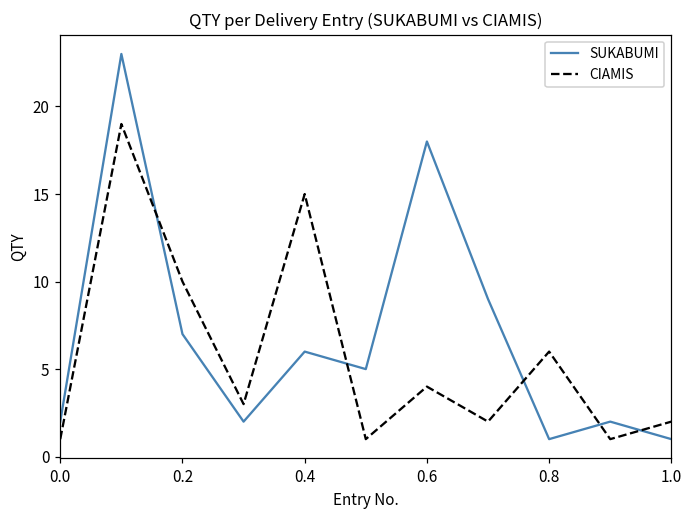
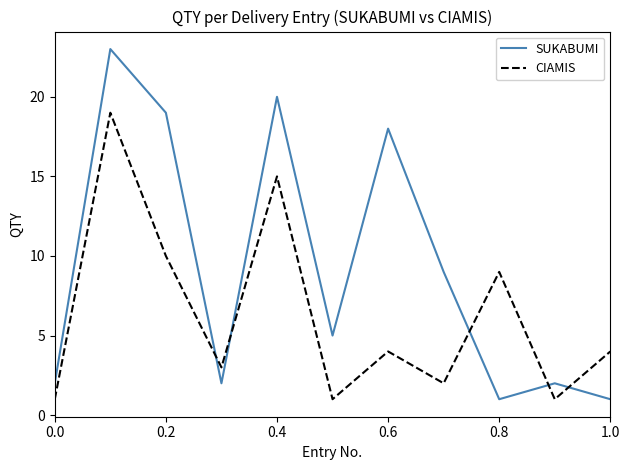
  {
    "SUKABUMI": {
      "0.0": 2,
-     "0.2": 7,
-     "0.4": 6,
+     "0.2": 19,
+     "0.4": 20,
      "0.6": 18,
      "0.8": 1,
      "1.0": 1
    },
    "CIAMIS": {
      "0.0": 1,
      "0.2": 10,
      "0.4": 15,
      "0.6": 4,
-     "0.8": 6,
-     "1.0": 2
+     "0.8": 9,
+     "1.0": 4
    }
  }
